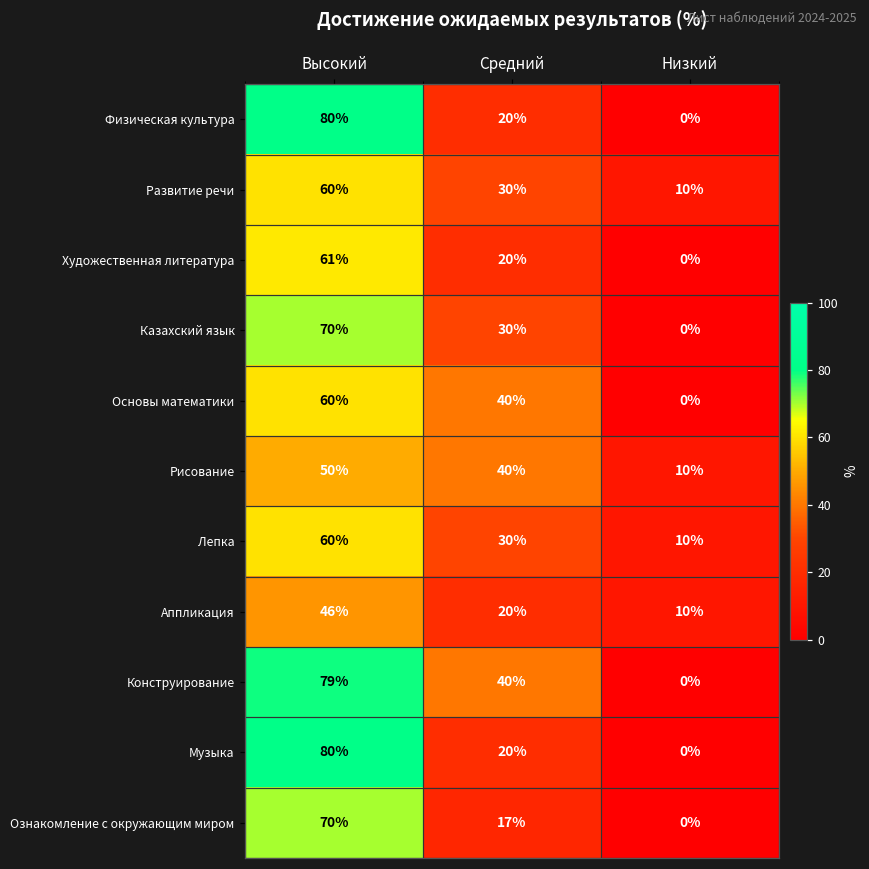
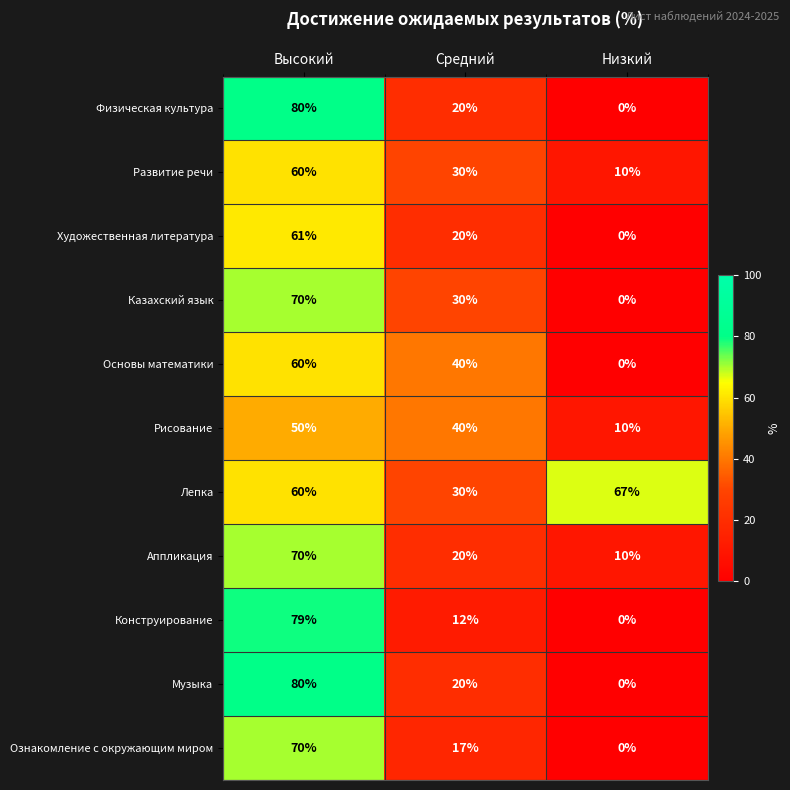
  {
    "Физическая культура": {
      "Высокий": "80%",
      "Средний": "20%",
      "Низкий": "0%"
    },
    "Развитие речи": {
      "Высокий": "60%",
      "Средний": "30%",
      "Низкий": "10%"
    },
    "Художественная литература": {
      "Высокий": "61%",
      "Средний": "20%",
      "Низкий": "0%"
    },
    "Казахский язык": {
      "Высокий": "70%",
      "Средний": "30%",
      "Низкий": "0%"
    },
    "Основы математики": {
      "Высокий": "60%",
      "Средний": "40%",
      "Низкий": "0%"
    },
    "Рисование": {
      "Высокий": "50%",
      "Средний": "40%",
      "Низкий": "10%"
    },
    "Лепка": {
      "Высокий": "60%",
      "Средний": "30%",
-     "Низкий": "10%"
+     "Низкий": "67%"
    },
    "Аппликация": {
-     "Высокий": "46%",
+     "Высокий": "70%",
      "Средний": "20%",
      "Низкий": "10%"
    },
    "Конструирование": {
      "Высокий": "79%",
-     "Средний": "40%",
+     "Средний": "12%",
      "Низкий": "0%"
    },
    "Музыка": {
      "Высокий": "80%",
      "Средний": "20%",
      "Низкий": "0%"
    },
    "Ознакомление с окружающим миром": {
      "Высокий": "70%",
      "Средний": "17%",
      "Низкий": "0%"
    }
  }
